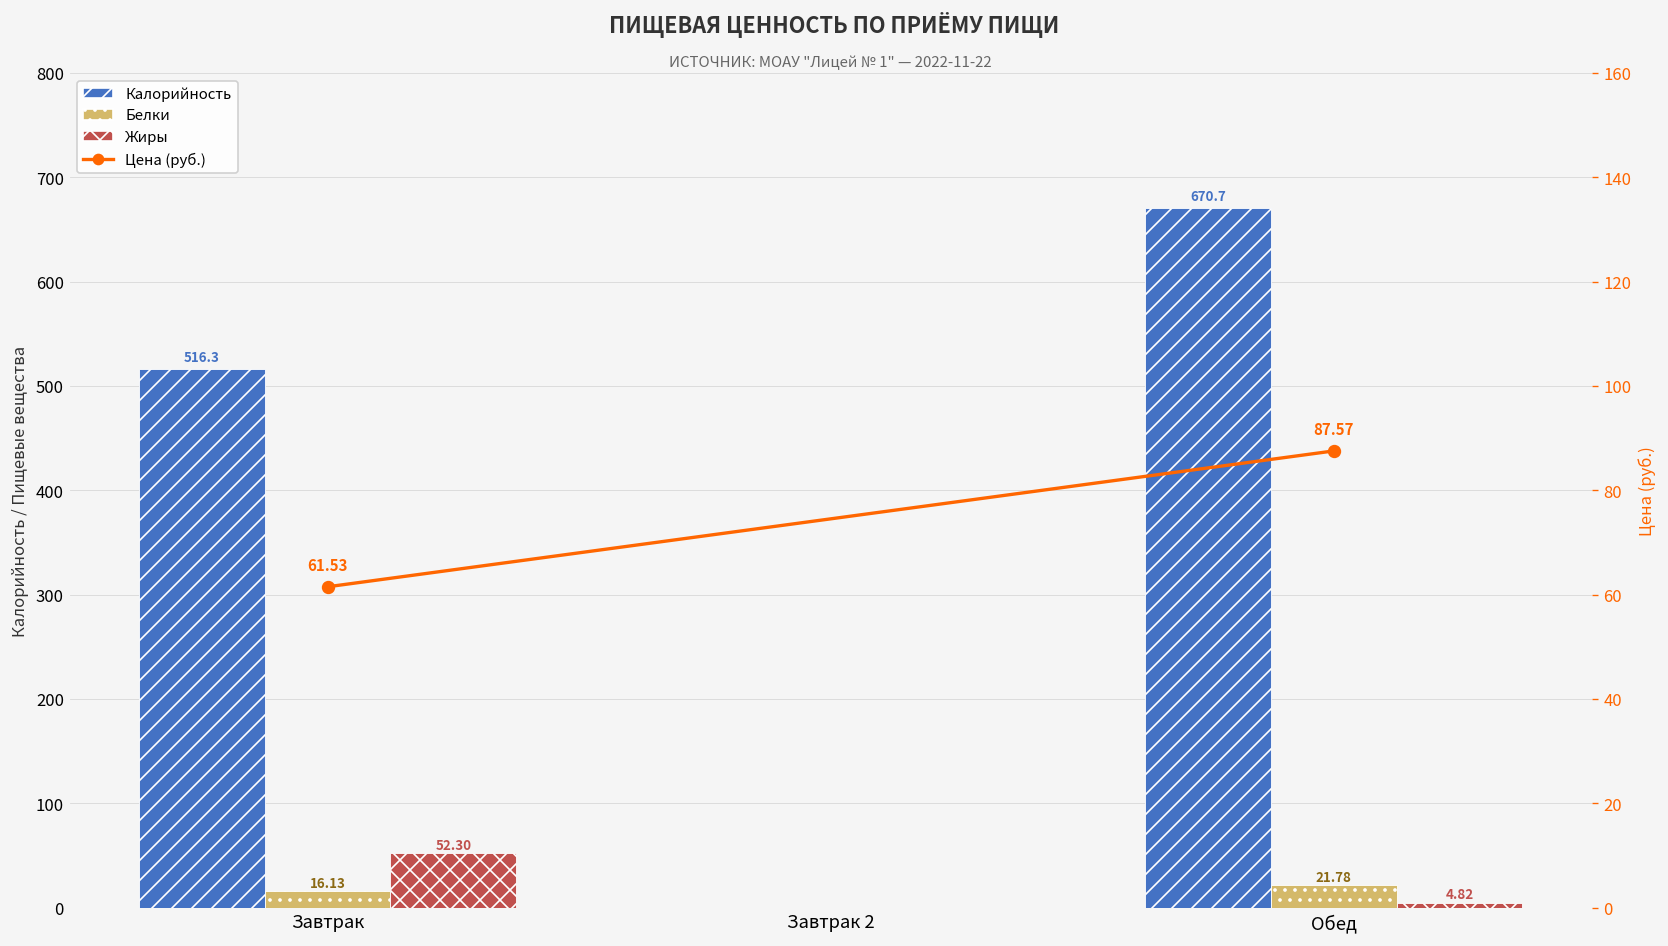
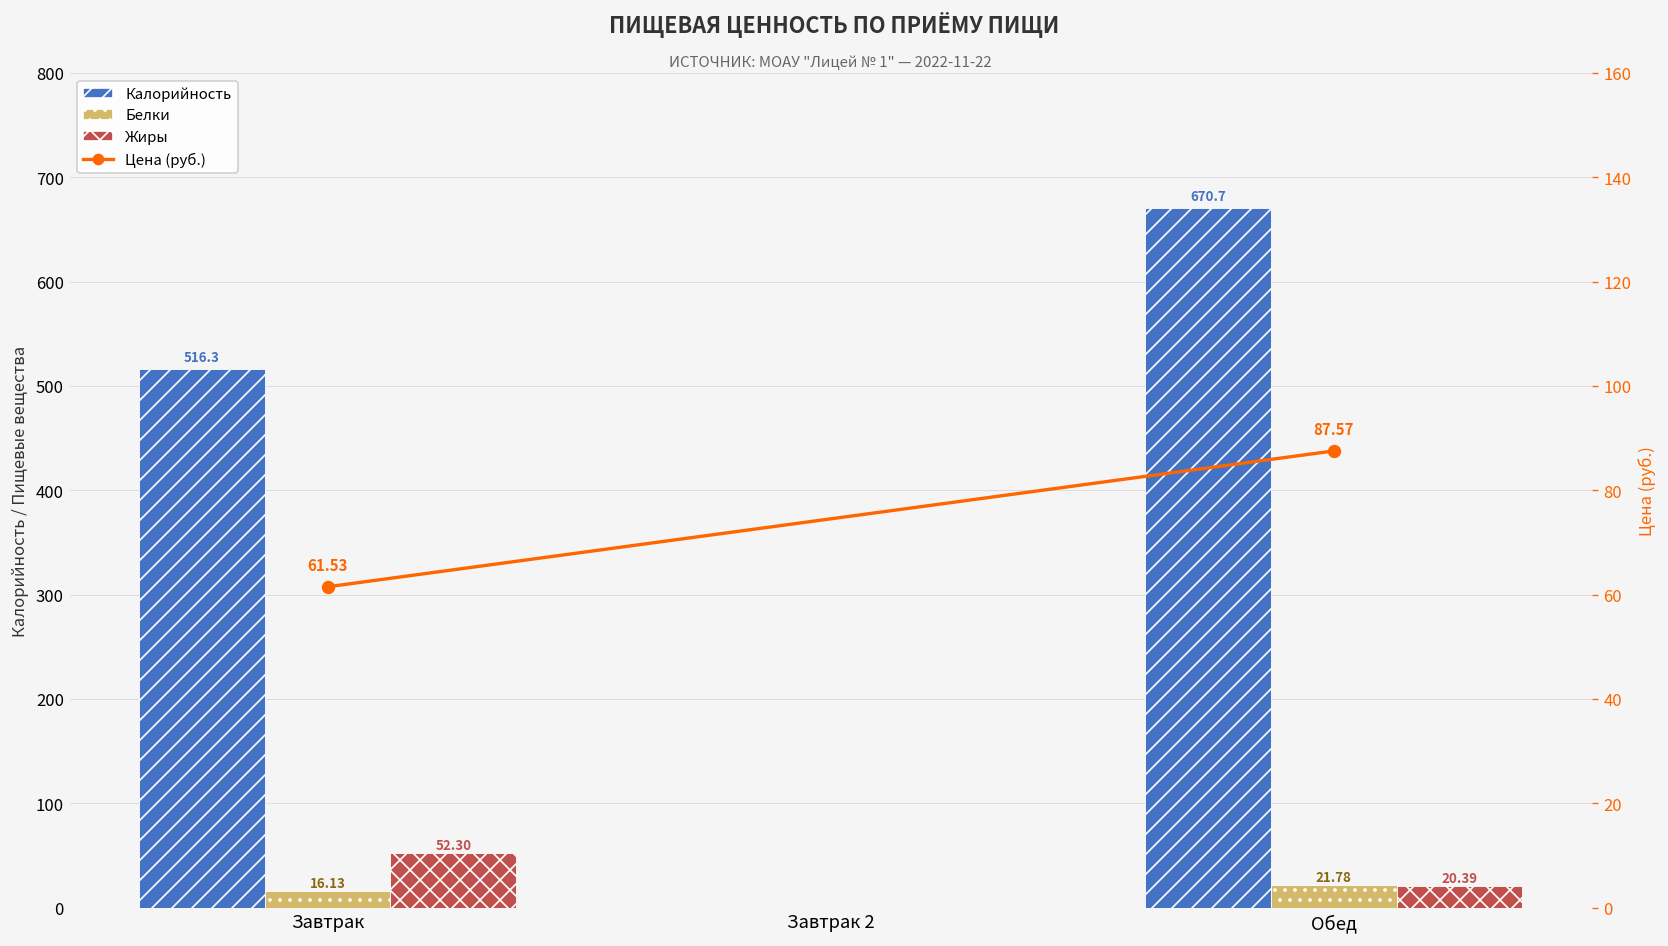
  {
    "Калорийность": {
      "Завтрак": 516.3,
      "Обед": 670.7
    },
    "Жиры": {
      "Завтрак": 52.30,
-     "Обед": 4.82
+     "Обед": 20.39
    },
    "Цена (руб.)": {
      "Завтрак": 61.53,
      "Обед": 87.57
    }
  }
